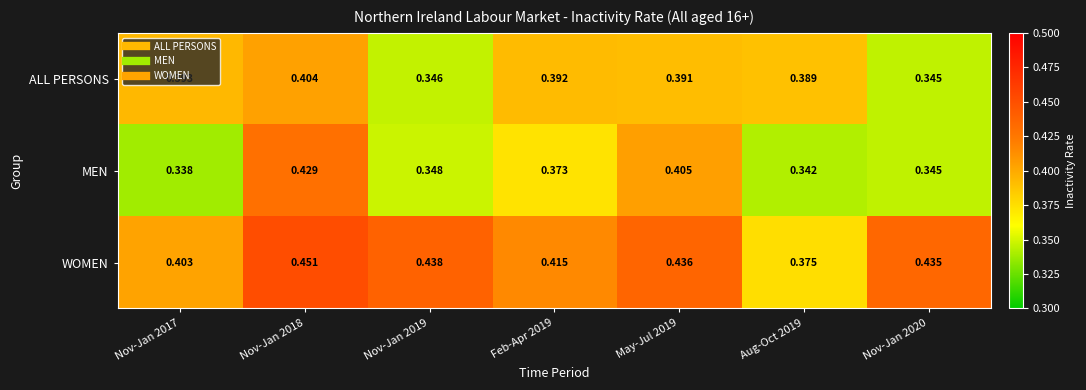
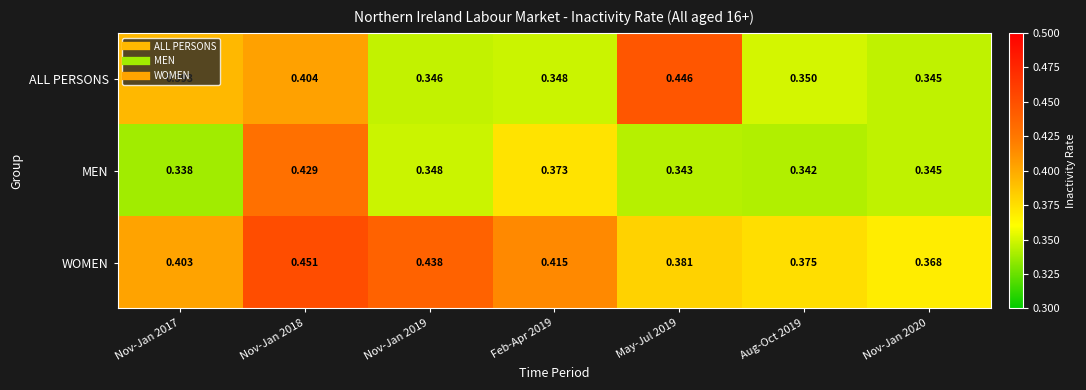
  {
    "ALL PERSONS": {
      "Nov-Jan 2018": 0.404,
      "Nov-Jan 2019": 0.346,
-     "Feb-Apr 2019": 0.392,
-     "May-Jul 2019": 0.391,
-     "Aug-Oct 2019": 0.389,
+     "Feb-Apr 2019": 0.348,
+     "May-Jul 2019": 0.446,
+     "Aug-Oct 2019": 0.350,
      "Nov-Jan 2020": 0.345
    },
    "MEN": {
      "Nov-Jan 2017": 0.338,
      "Nov-Jan 2018": 0.429,
      "Nov-Jan 2019": 0.348,
      "Feb-Apr 2019": 0.373,
-     "May-Jul 2019": 0.405,
+     "May-Jul 2019": 0.343,
      "Aug-Oct 2019": 0.342,
      "Nov-Jan 2020": 0.345
    },
    "WOMEN": {
      "Nov-Jan 2017": 0.403,
      "Nov-Jan 2018": 0.451,
      "Nov-Jan 2019": 0.438,
      "Feb-Apr 2019": 0.415,
-     "May-Jul 2019": 0.436,
+     "May-Jul 2019": 0.381,
      "Aug-Oct 2019": 0.375,
-     "Nov-Jan 2020": 0.435
+     "Nov-Jan 2020": 0.368
    }
  }
